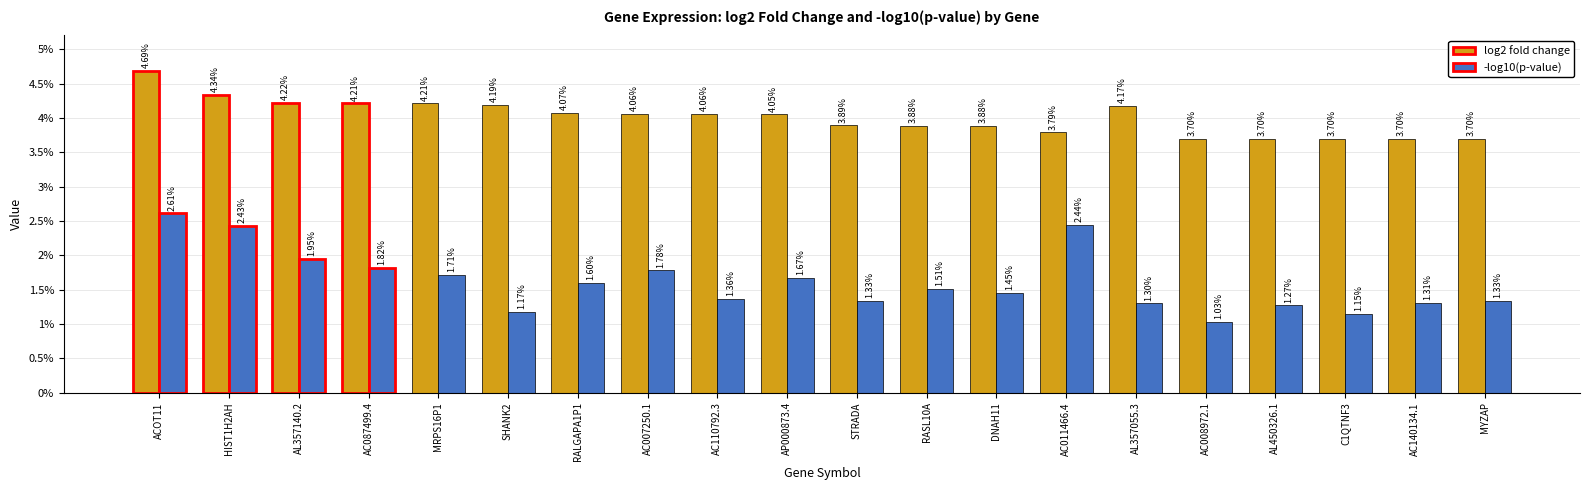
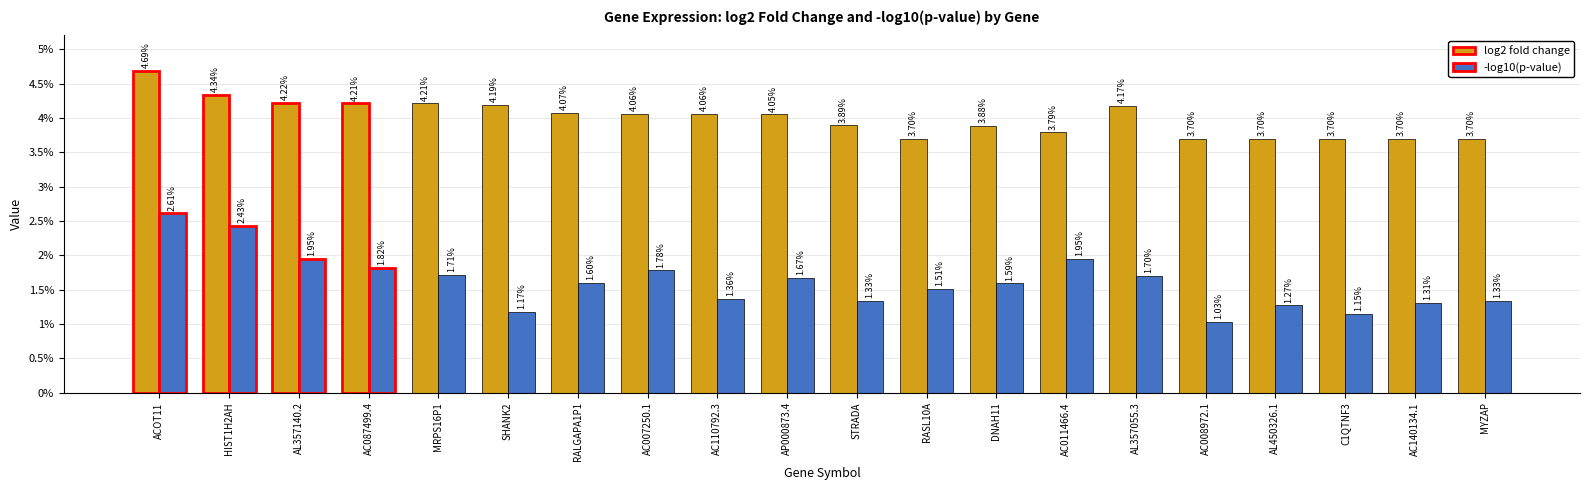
  {
    "log2 fold change": {
      "ACOT11": "4.69%",
      "HIST1H2AH": "4.34%",
      "AL357140.2": "4.22%",
      "AC087499.4": "4.21%",
      "MRPS16P1": "4.21%",
      "SHANK2": "4.19%",
      "RALGAPA1P1": "4.07%",
      "AC007250.1": "4.06%",
      "AC110792.3": "4.06%",
      "AP000873.4": "4.05%",
      "STRADA": "3.89%",
-     "RASL10A": "3.88%",
+     "RASL10A": "3.70%",
      "DNAH11": "3.88%",
      "AC011466.4": "3.79%",
      "AL357055.3": "4.17%",
      "AC008972.1": "3.70%",
      "AL450326.1": "3.70%",
      "C1QTNF3": "3.70%",
      "AC140134.1": "3.70%",
      "MYZAP": "3.70%"
    },
    "-log10(p-value)": {
      "ACOT11": "2.61%",
      "HIST1H2AH": "2.43%",
      "AL357140.2": "1.95%",
      "AC087499.4": "1.82%",
      "MRPS16P1": "1.71%",
      "SHANK2": "1.17%",
      "RALGAPA1P1": "1.60%",
      "AC007250.1": "1.78%",
      "AC110792.3": "1.36%",
      "AP000873.4": "1.67%",
      "STRADA": "1.33%",
      "RASL10A": "1.51%",
-     "DNAH11": "1.45%",
-     "AC011466.4": "2.44%",
-     "AL357055.3": "1.30%",
+     "DNAH11": "1.59%",
+     "AC011466.4": "1.95%",
+     "AL357055.3": "1.70%",
      "AC008972.1": "1.03%",
      "AL450326.1": "1.27%",
      "C1QTNF3": "1.15%",
      "AC140134.1": "1.31%",
      "MYZAP": "1.33%"
    }
  }
